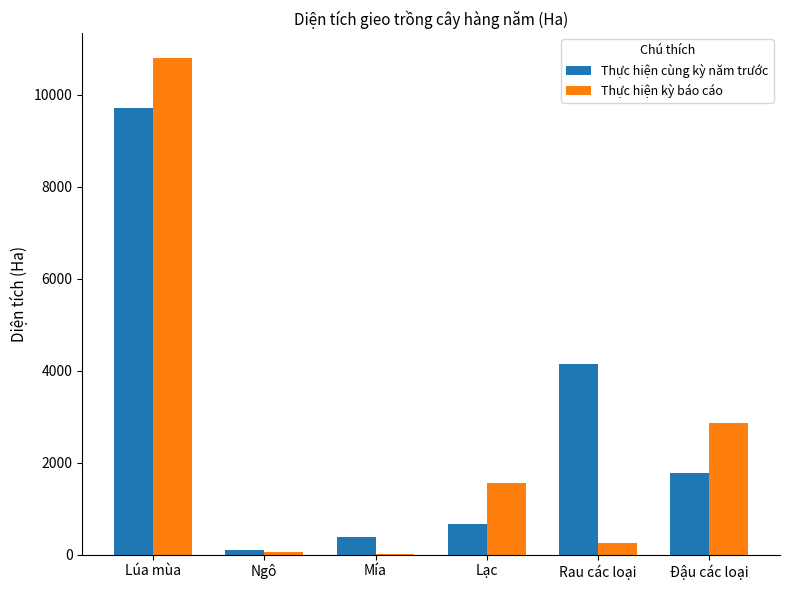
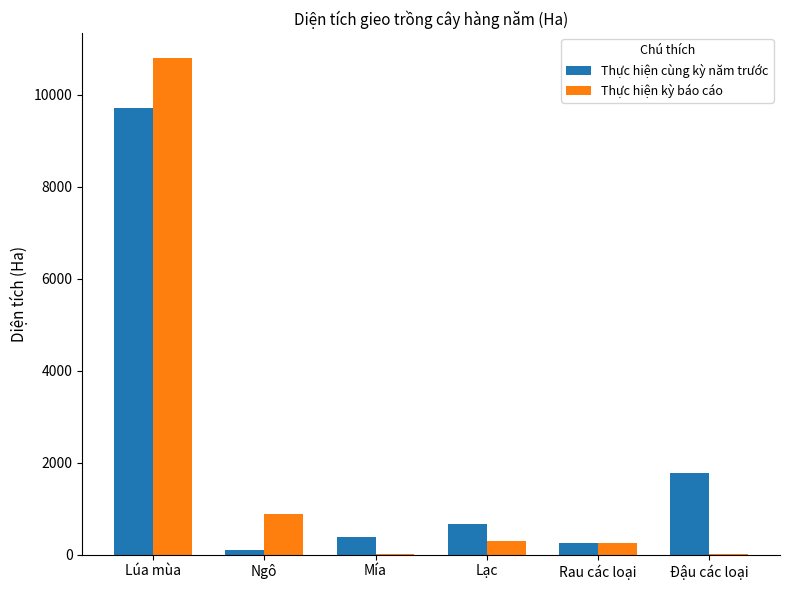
  {
    "Thực hiện cùng kỳ năm trước": {
      "Lúa mùa": 9700,
      "Ngô": 100,
      "Mía": 400,
      "Lạc": 700,
-     "Rau các loại": 4100,
+     "Rau các loại": 300,
      "Đậu các loại": 1800
    },
    "Thực hiện kỳ báo cáo": {
      "Lúa mùa": 10800,
-     "Ngô": 100,
-     "Lạc": 1600,
+     "Ngô": 900,
+     "Lạc": 300,
      "Rau các loại": 300,
-     "Đậu các loại": 2900
+     "Đậu các loại": 0
    }
  }
